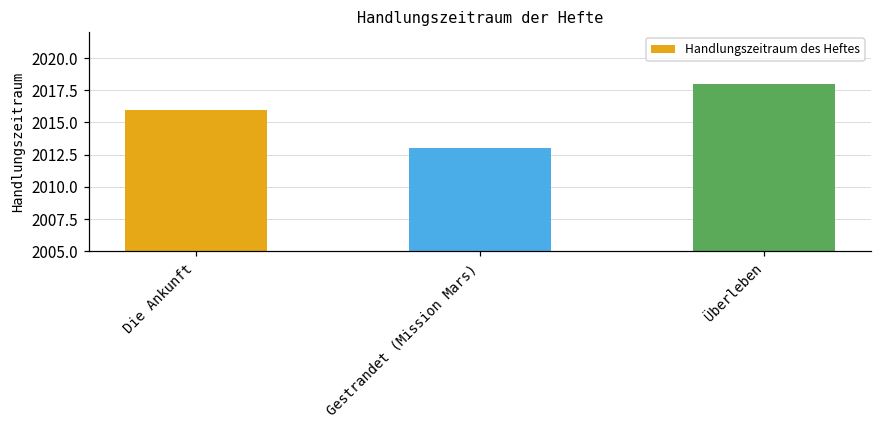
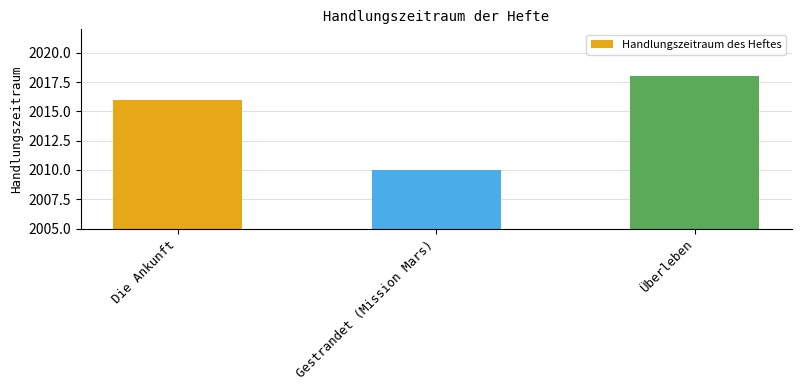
  {
    "Die Ankunft": 2016,
-   "Gestrandet (Mission Mars)": 2013,
+   "Gestrandet (Mission Mars)": 2010,
    "Überleben": 2018
  }
